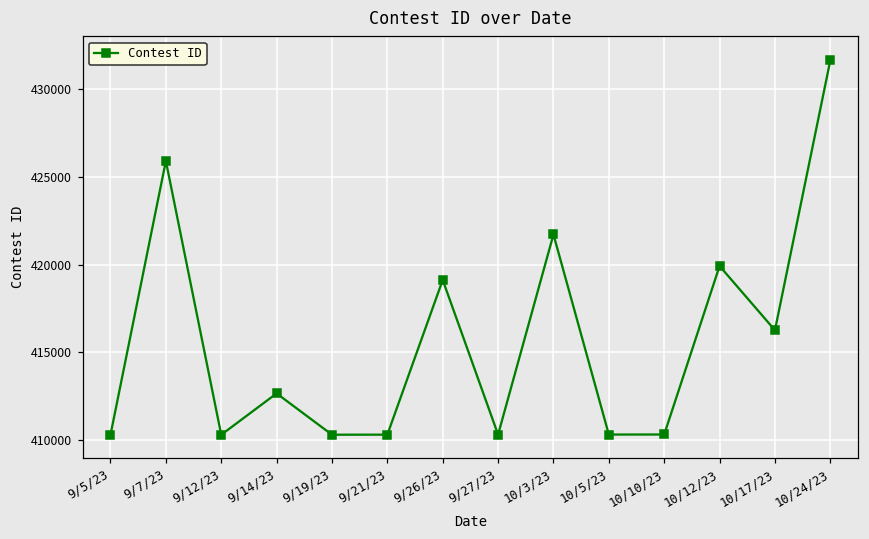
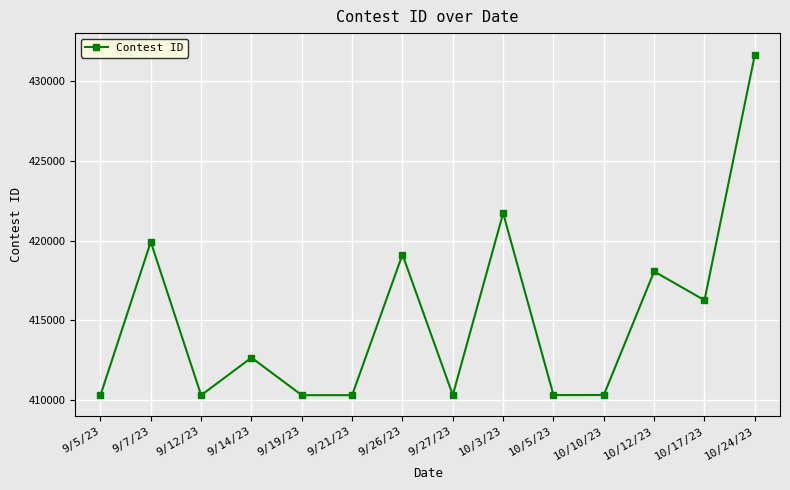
  {
    "9/5/23": 410300,
-   "9/7/23": 425900,
+   "9/7/23": 419900,
    "9/12/23": 410300,
    "9/14/23": 412700,
    "9/19/23": 410300,
    "9/21/23": 410300,
    "9/26/23": 419100,
    "9/27/23": 410300,
    "10/3/23": 421700,
    "10/5/23": 410300,
    "10/10/23": 410300,
-   "10/12/23": 419900,
+   "10/12/23": 418100,
    "10/17/23": 416300,
    "10/24/23": 431600
  }
